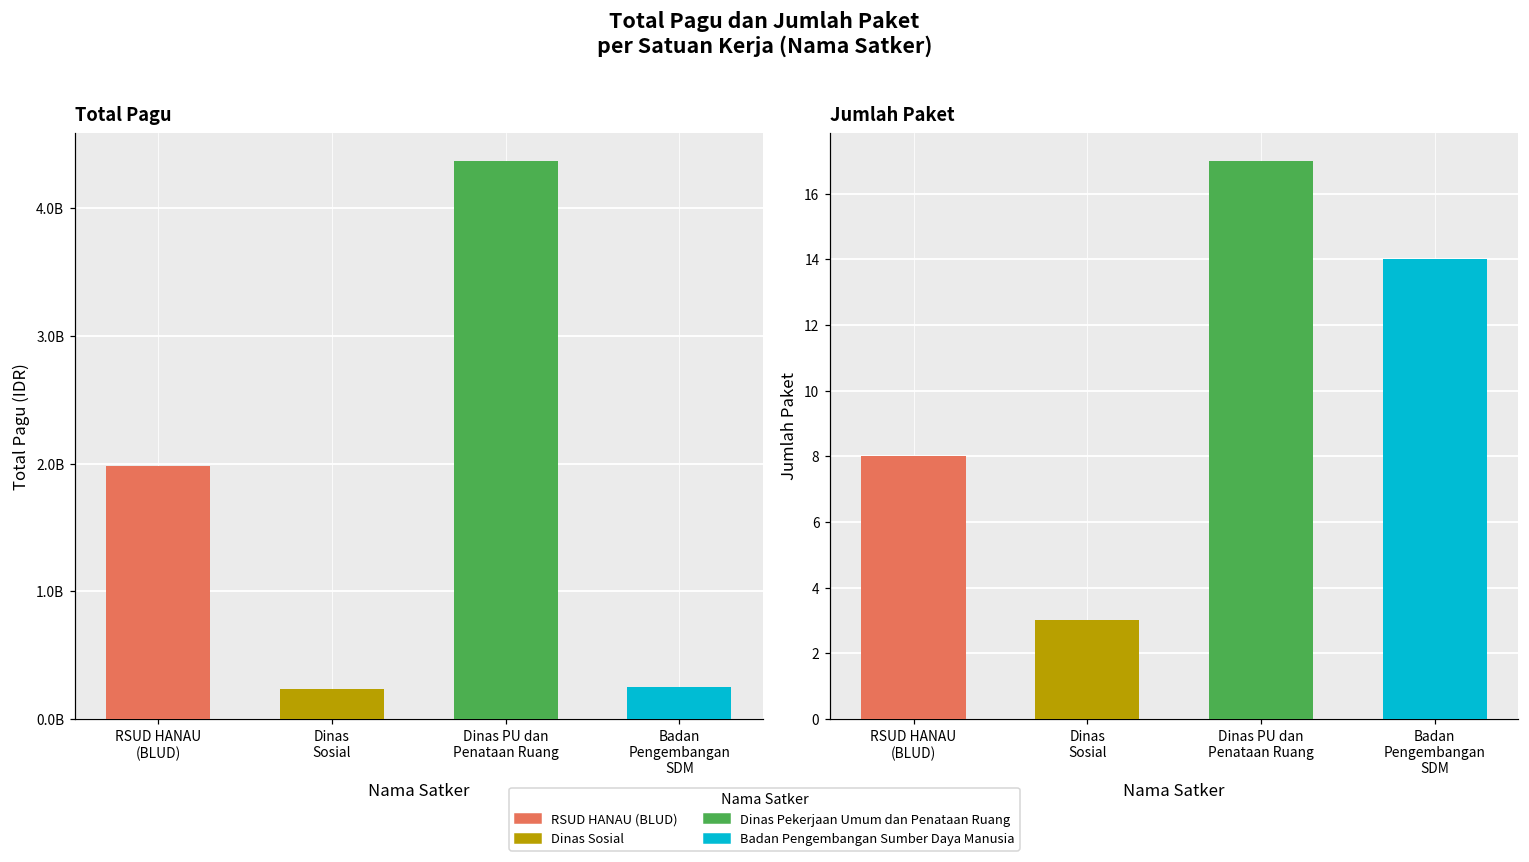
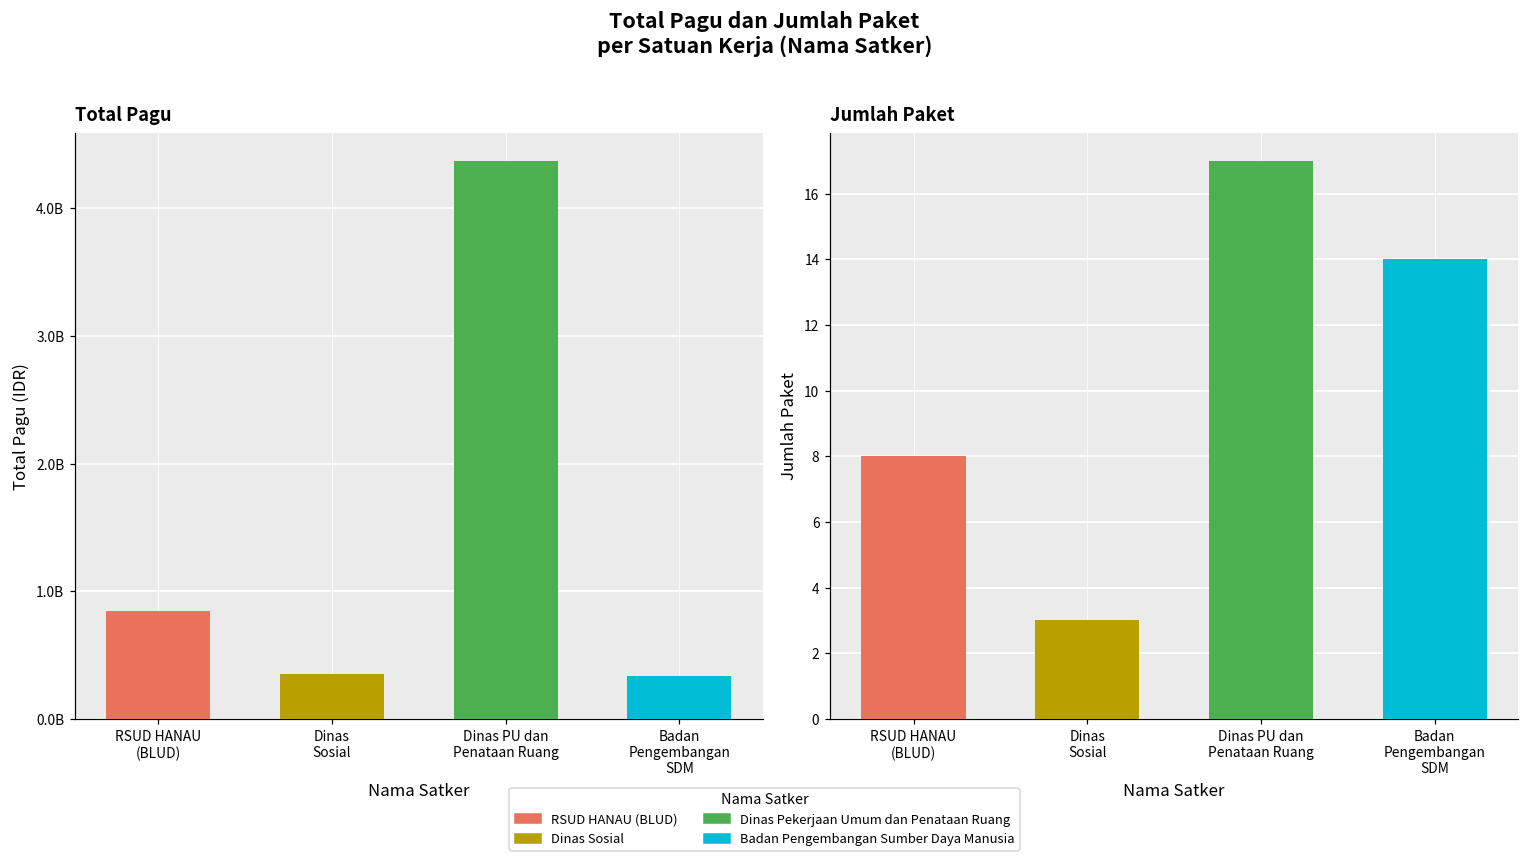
  {
    "Total Pagu": {
-     "RSUD HANAU (BLUD)": 1980000000,
-     "Dinas Sosial": 240000000,
+     "RSUD HANAU (BLUD)": 850000000,
+     "Dinas Sosial": 350000000,
      "Dinas PU dan Penataan Ruang": 4370000000,
-     "Badan Pengembangan SDM": 250000000
+     "Badan Pengembangan SDM": 330000000
    },
    "Jumlah Paket": {
      "RSUD HANAU (BLUD)": 8.0,
      "Dinas Sosial": 3.0,
      "Dinas PU dan Penataan Ruang": 17.0,
      "Badan Pengembangan SDM": 14.0
    }
  }
